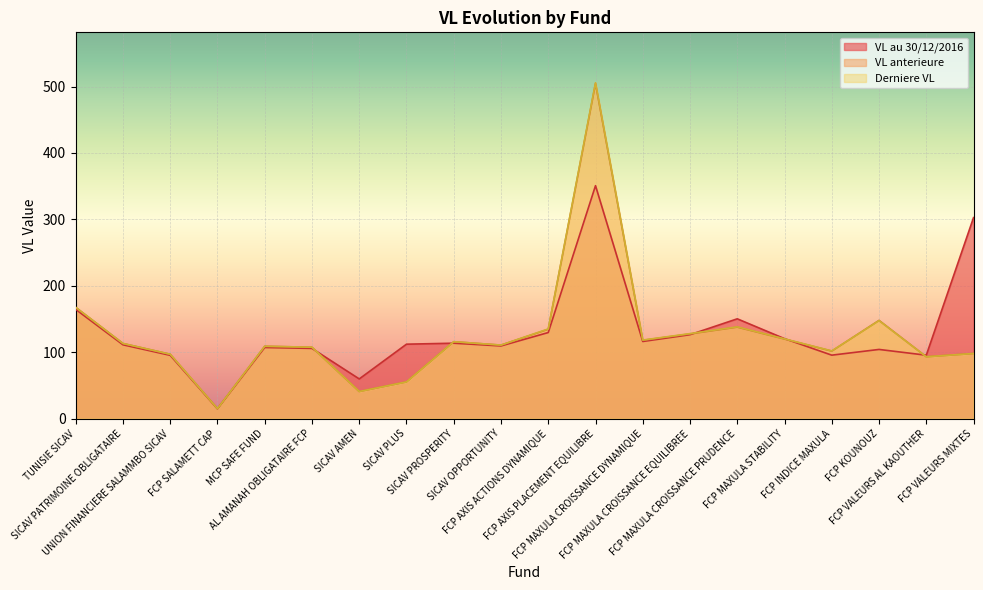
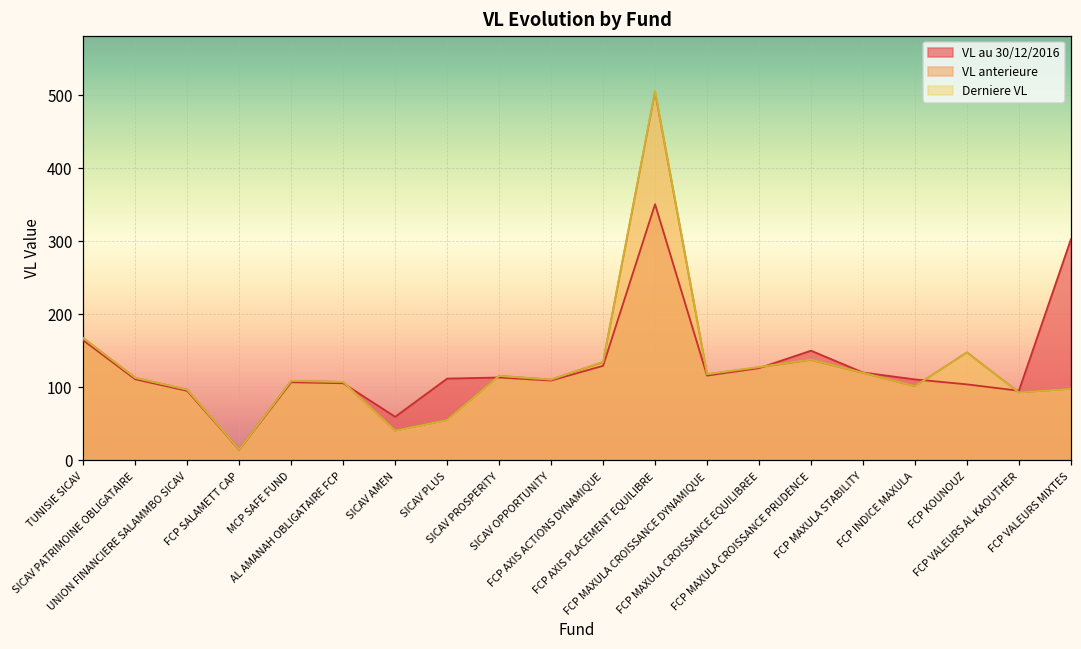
  {
    "VL au 30/12/2016": {
      "SICAV AMEN": 60,
      "SICAV PLUS": 110,
      "FCP AXIS ACTIONS DYNAMIQUE": 130,
      "FCP AXIS PLACEMENT EQUILIBRE": 350,
      "FCP MAXULA CROISSANCE PRUDENCE": 150,
-     "FCP INDICE MAXULA": 100,
+     "FCP INDICE MAXULA": 110,
      "FCP KOUNOUZ": 100,
      "FCP VALEURS MIXTES": 300
    }
  }
